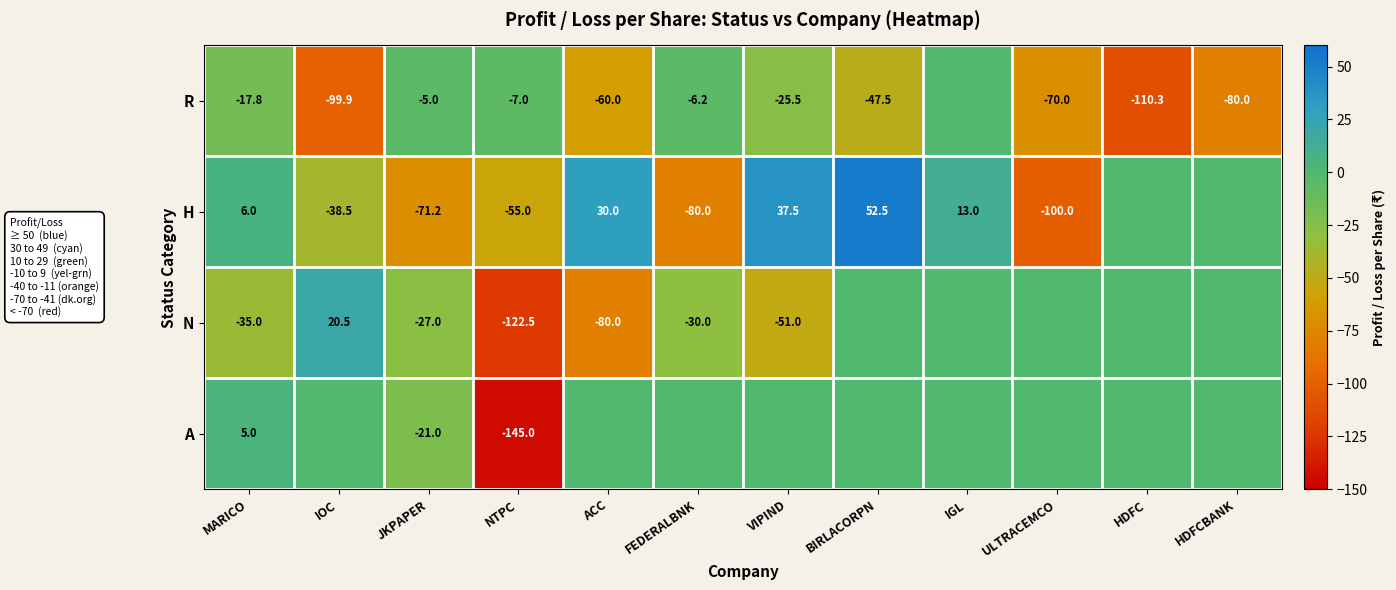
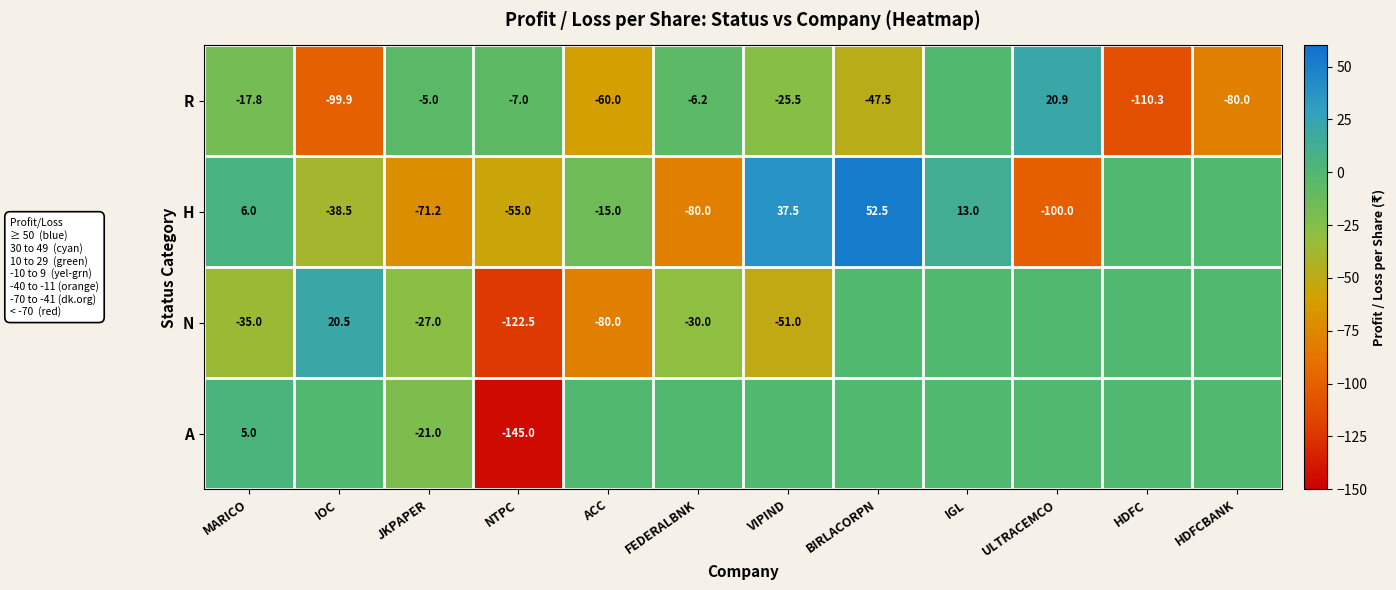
  {
    "R": {
      "MARICO": -17.8,
      "IOC": -99.9,
      "JKPAPER": -5.0,
      "NTPC": -7.0,
      "ACC": -60.0,
      "FEDERALBNK": -6.2,
      "VIPIND": -25.5,
      "BIRLACORPN": -47.5,
-     "ULTRACEMCO": -70.0,
+     "ULTRACEMCO": 20.9,
      "HDFC": -110.3,
      "HDFCBANK": -80.0
    },
    "H": {
      "MARICO": 6.0,
      "IOC": -38.5,
      "JKPAPER": -71.2,
      "NTPC": -55.0,
-     "ACC": 30.0,
+     "ACC": -15.0,
      "FEDERALBNK": -80.0,
      "VIPIND": 37.5,
      "BIRLACORPN": 52.5,
      "IGL": 13.0,
      "ULTRACEMCO": -100.0
    },
    "N": {
      "MARICO": -35.0,
      "IOC": 20.5,
      "JKPAPER": -27.0,
      "NTPC": -122.5,
      "ACC": -80.0,
      "FEDERALBNK": -30.0,
      "VIPIND": -51.0
    },
    "A": {
      "MARICO": 5.0,
      "JKPAPER": -21.0,
      "NTPC": -145.0
    }
  }
